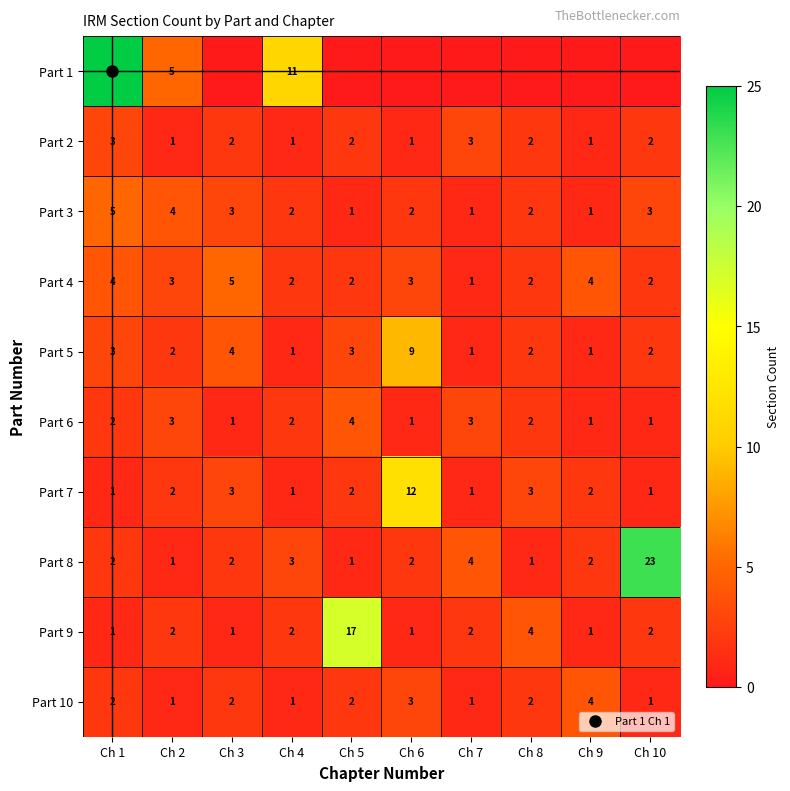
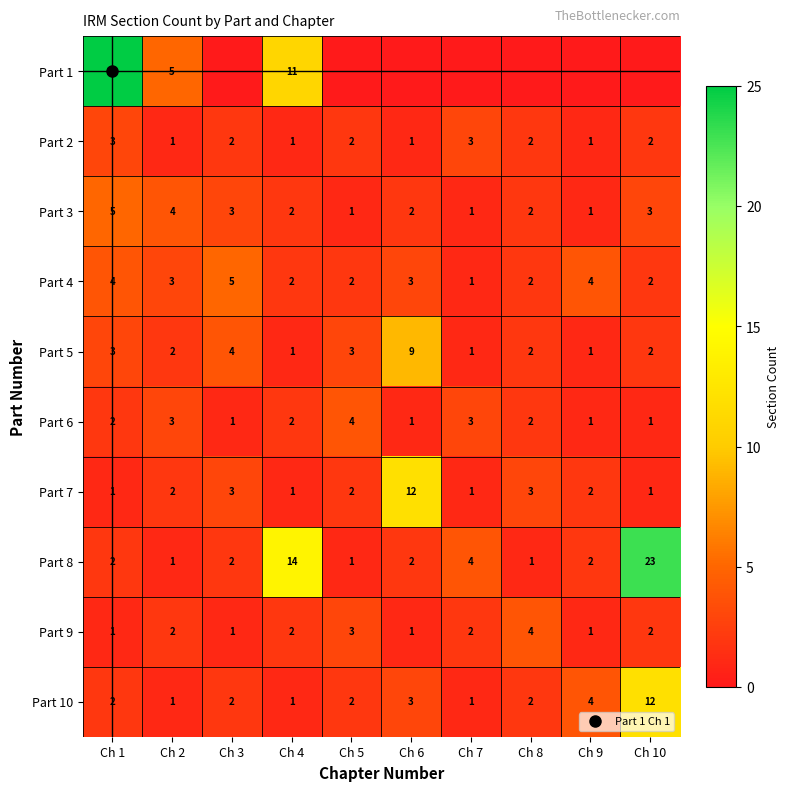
  {
    "Part 1": {
      "Ch 2": 5,
      "Ch 4": 11
    },
    "Part 2": {
      "Ch 1": 3,
      "Ch 2": 1,
      "Ch 3": 2,
      "Ch 4": 1,
      "Ch 5": 2,
      "Ch 6": 1,
      "Ch 7": 3,
      "Ch 8": 2,
      "Ch 9": 1,
      "Ch 10": 2
    },
    "Part 3": {
      "Ch 1": 5,
      "Ch 2": 4,
      "Ch 3": 3,
      "Ch 4": 2,
      "Ch 5": 1,
      "Ch 6": 2,
      "Ch 7": 1,
      "Ch 8": 2,
      "Ch 9": 1,
      "Ch 10": 3
    },
    "Part 4": {
      "Ch 1": 4,
      "Ch 2": 3,
      "Ch 3": 5,
      "Ch 4": 2,
      "Ch 5": 2,
      "Ch 6": 3,
      "Ch 7": 1,
      "Ch 8": 2,
      "Ch 9": 4,
      "Ch 10": 2
    },
    "Part 5": {
      "Ch 1": 3,
      "Ch 2": 2,
      "Ch 3": 4,
      "Ch 4": 1,
      "Ch 5": 3,
      "Ch 6": 9,
      "Ch 7": 1,
      "Ch 8": 2,
      "Ch 9": 1,
      "Ch 10": 2
    },
    "Part 6": {
      "Ch 1": 2,
      "Ch 2": 3,
      "Ch 3": 1,
      "Ch 4": 2,
      "Ch 5": 4,
      "Ch 6": 1,
      "Ch 7": 3,
      "Ch 8": 2,
      "Ch 9": 1,
      "Ch 10": 1
    },
    "Part 7": {
      "Ch 1": 1,
      "Ch 2": 2,
      "Ch 3": 3,
      "Ch 4": 1,
      "Ch 5": 2,
      "Ch 6": 12,
      "Ch 7": 1,
      "Ch 8": 3,
      "Ch 9": 2,
      "Ch 10": 1
    },
    "Part 8": {
      "Ch 1": 2,
      "Ch 2": 1,
      "Ch 3": 2,
-     "Ch 4": 3,
+     "Ch 4": 14,
      "Ch 5": 1,
      "Ch 6": 2,
      "Ch 7": 4,
      "Ch 8": 1,
      "Ch 9": 2,
      "Ch 10": 23
    },
    "Part 9": {
      "Ch 1": 1,
      "Ch 2": 2,
      "Ch 3": 1,
      "Ch 4": 2,
-     "Ch 5": 17,
+     "Ch 5": 3,
      "Ch 6": 1,
      "Ch 7": 2,
      "Ch 8": 4,
      "Ch 9": 1,
      "Ch 10": 2
    },
    "Part 10": {
      "Ch 1": 2,
      "Ch 2": 1,
      "Ch 3": 2,
      "Ch 4": 1,
      "Ch 5": 2,
      "Ch 6": 3,
      "Ch 7": 1,
      "Ch 8": 2,
      "Ch 9": 4,
-     "Ch 10": 1
+     "Ch 10": 12
    }
  }
